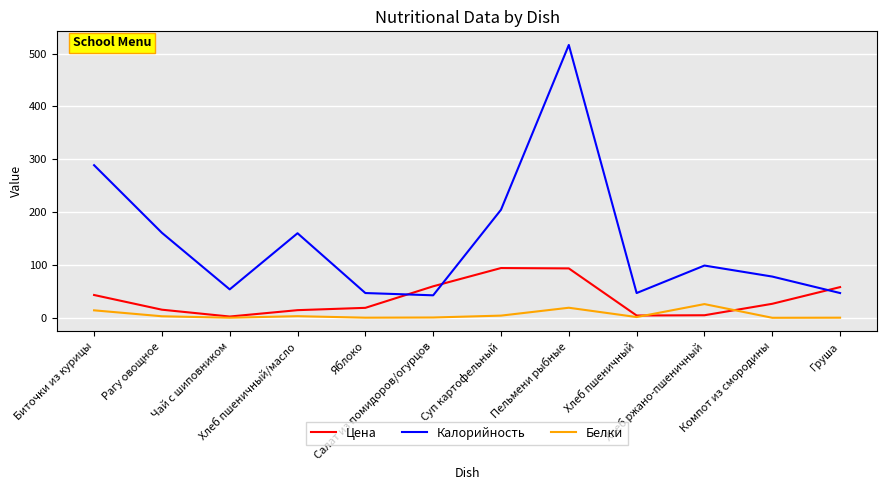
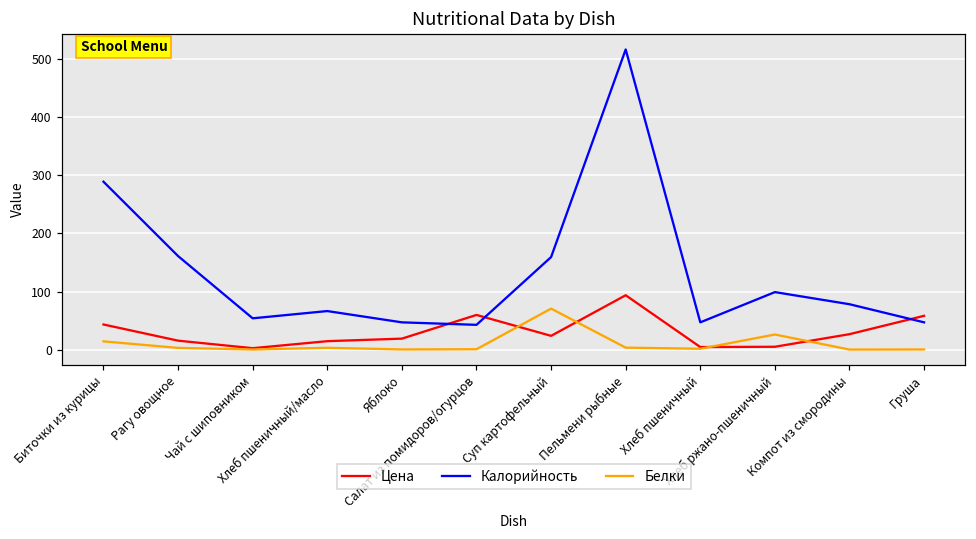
  {
    "Цена": {
      "Биточки из курицы": 40,
      "Рагу овощное": 20,
      "Хлеб пшеничный/масло": 10,
      "Яблоко": 20,
      "Салат из помидоров/огурцов": 60,
-     "Суп картофельный": 90,
+     "Суп картофельный": 20,
      "Пельмени рыбные": 90,
      "Хлеб ржано-пшеничный": 10,
      "Компот из смородины": 30,
      "Груша": 60
    },
    "Калорийность": {
      "Биточки из курицы": 290,
      "Рагу овощное": 160,
      "Чай с шиповником": 50,
-     "Хлеб пшеничный/масло": 160,
+     "Хлеб пшеничный/масло": 70,
      "Яблоко": 50,
      "Салат из помидоров/огурцов": 40,
-     "Суп картофельный": 200,
+     "Суп картофельный": 160,
      "Пельмени рыбные": 520,
      "Хлеб пшеничный": 50,
      "Хлеб ржано-пшеничный": 100,
      "Компот из смородины": 80,
      "Груша": 50
    },
    "Белки": {
      "Биточки из курицы": 10,
      "Рагу овощное": 0,
      "Хлеб пшеничный/масло": 0,
      "Яблоко": 0,
      "Салат из помидоров/огурцов": 0,
-     "Суп картофельный": 0,
-     "Пельмени рыбные": 20,
+     "Суп картофельный": 70,
+     "Пельмени рыбные": 0,
      "Хлеб ржано-пшеничный": 30,
      "Компот из смородины": 0,
      "Груша": 0
    }
  }
